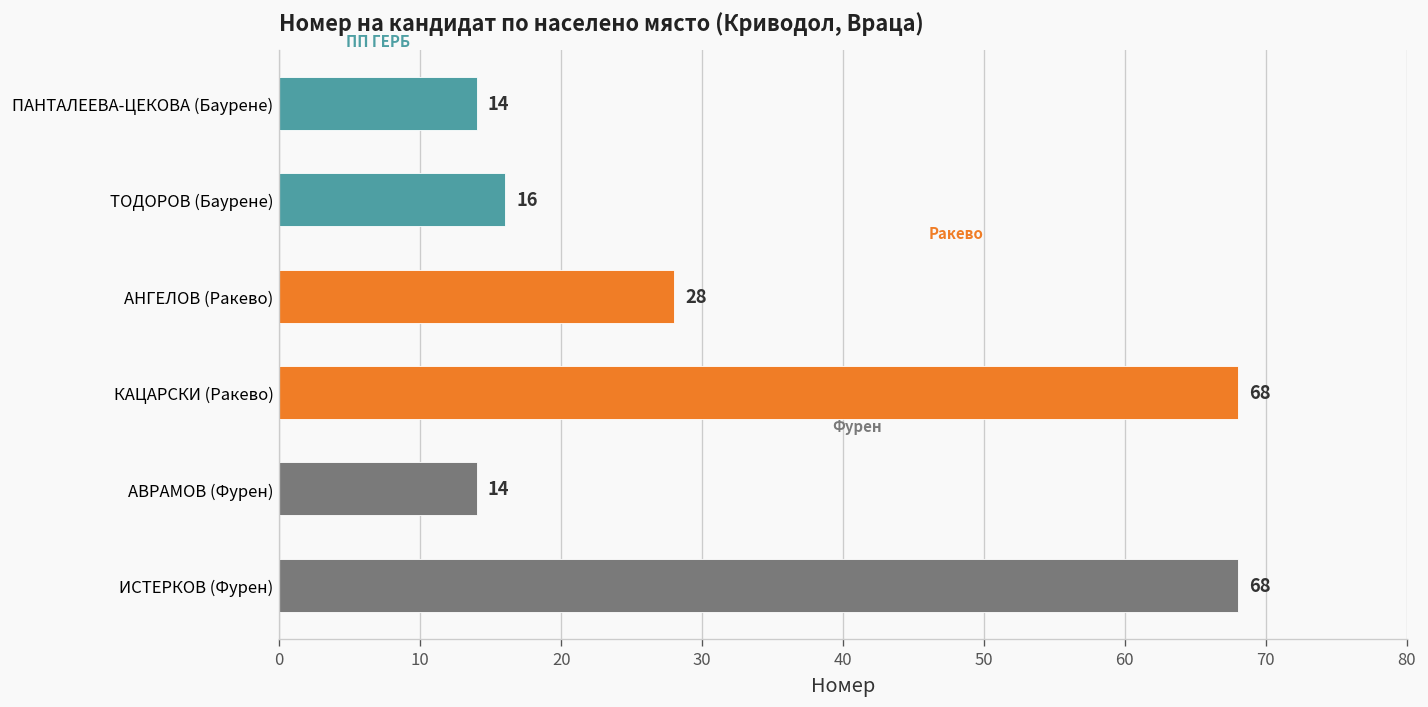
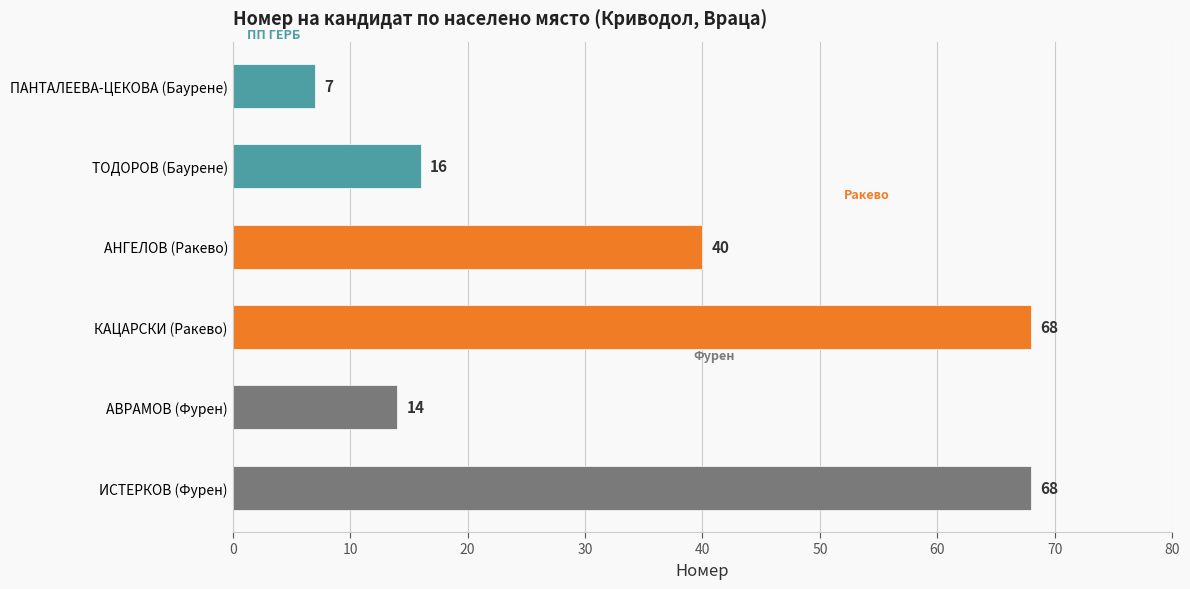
  {
-   "ПАНТАЛЕЕВА-ЦЕКОВА (Баурене)": 14,
+   "ПАНТАЛЕЕВА-ЦЕКОВА (Баурене)": 7,
    "ТОДОРОВ (Баурене)": 16,
-   "АНГЕЛОВ (Ракево)": 28,
+   "АНГЕЛОВ (Ракево)": 40,
    "КАЦАРСКИ (Ракево)": 68,
    "АВРАМОВ (Фурен)": 14,
    "ИСТЕРКОВ (Фурен)": 68
  }
